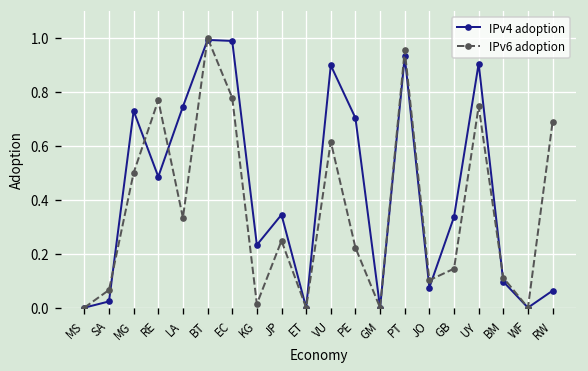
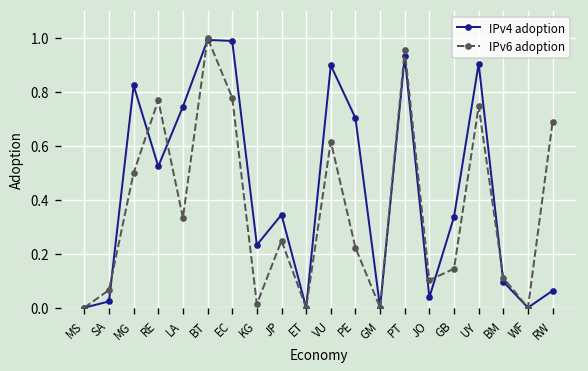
  {
    "IPv4 adoption": {
      "SA": 0.02,
-     "MG": 0.73,
-     "RE": 0.49,
+     "MG": 0.82,
+     "RE": 0.52,
      "LA": 0.75,
      "EC": 0.99,
      "KG": 0.23,
      "JP": 0.34,
      "VU": 0.90,
      "PE": 0.70,
      "PT": 0.93,
-     "JO": 0.07,
+     "JO": 0.04,
      "GB": 0.34,
      "UY": 0.91,
      "BM": 0.10,
      "RW": 0.06
    },
    "IPv6 adoption": {
      "SA": 0.07,
      "MG": 0.50,
      "RE": 0.77,
      "LA": 0.33,
      "EC": 0.78,
      "KG": 0.01,
      "JP": 0.25,
      "VU": 0.62,
      "PE": 0.22,
      "PT": 0.95,
      "JO": 0.10,
      "GB": 0.14,
      "UY": 0.75,
      "BM": 0.11,
      "RW": 0.69
    }
  }
